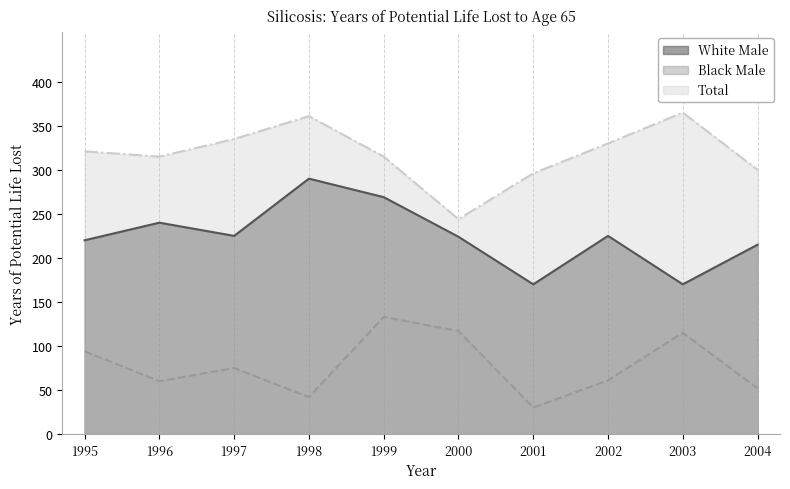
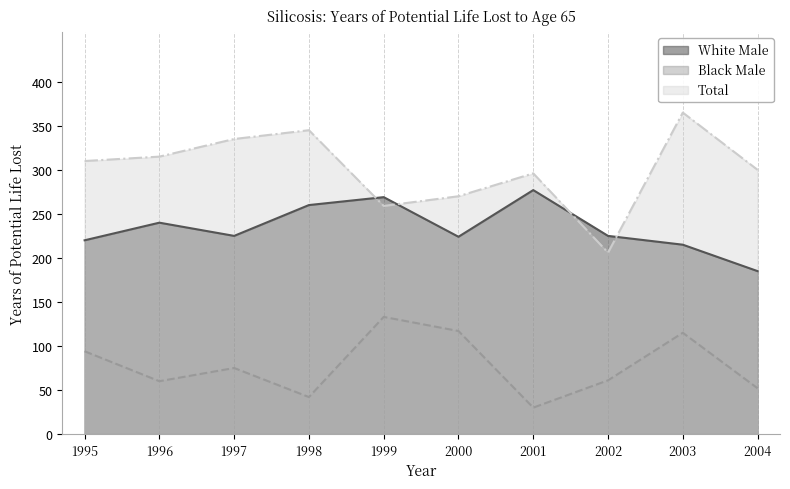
  {
    "White Male": {
      "1995": 220,
      "1996": 240,
      "1997": 230,
-     "1998": 290,
+     "1998": 260,
      "1999": 270,
      "2000": 220,
-     "2001": 170,
+     "2001": 280,
      "2002": 230,
-     "2003": 170,
-     "2004": 220
+     "2003": 220,
+     "2004": 190
    },
    "Black Male": {
      "1995": 90,
      "1996": 60,
      "1997": 80,
      "1998": 40,
      "1999": 130,
      "2000": 120,
      "2001": 30,
      "2002": 60,
      "2003": 120,
      "2004": 50
    },
    "Total": {
-     "1995": 320,
+     "1995": 310,
      "1996": 320,
      "1997": 340,
-     "1998": 360,
-     "1999": 320,
-     "2000": 240,
+     "1998": 350,
+     "1999": 260,
+     "2000": 270,
      "2001": 300,
-     "2002": 330,
+     "2002": 210,
      "2003": 370,
      "2004": 300
    }
  }
